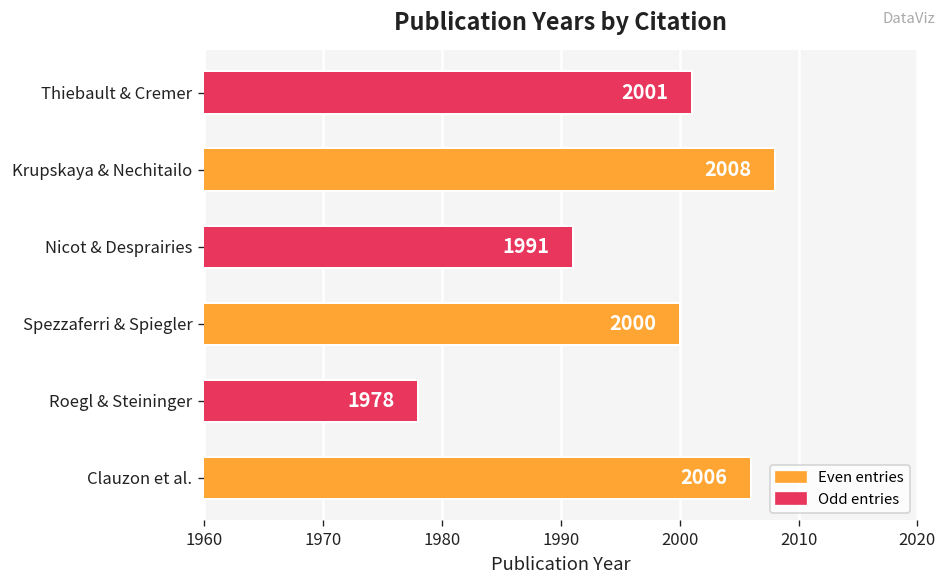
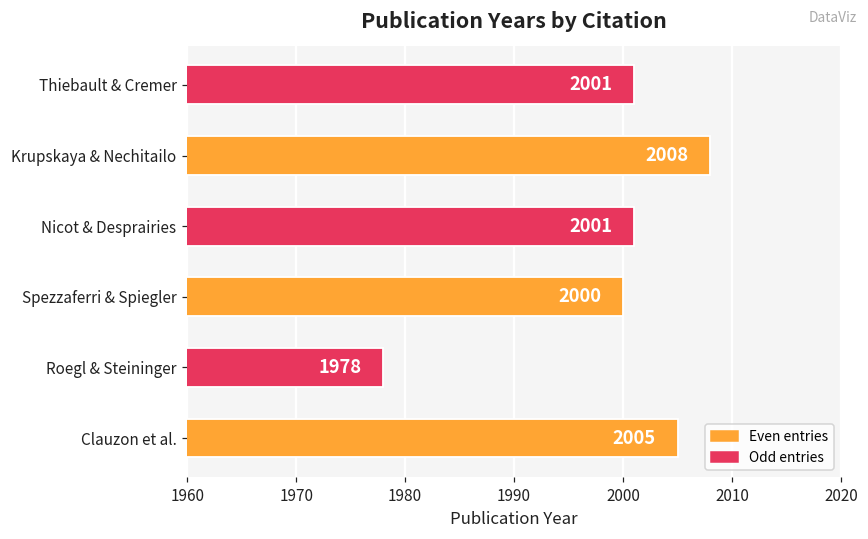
  {
    "Thiebault & Cremer": 2001,
    "Krupskaya & Nechitailo": 2008,
-   "Nicot & Desprairies": 1991,
+   "Nicot & Desprairies": 2001,
    "Spezzaferri & Spiegler": 2000,
    "Roegl & Steininger": 1978,
-   "Clauzon et al.": 2006
+   "Clauzon et al.": 2005
  }
